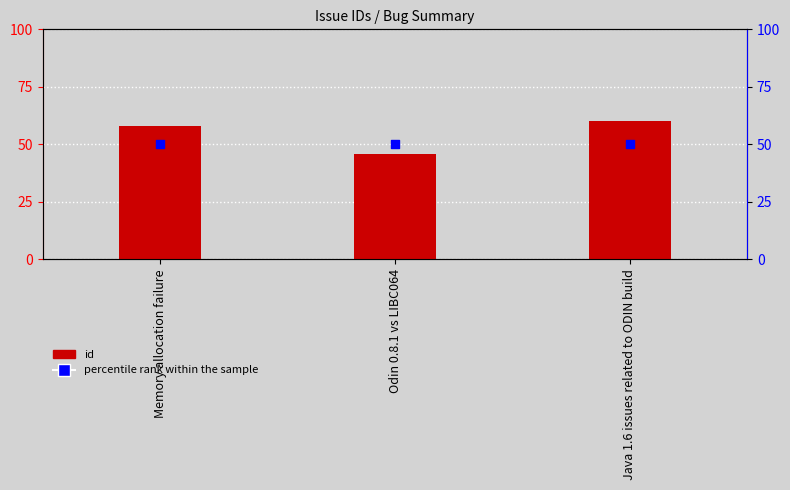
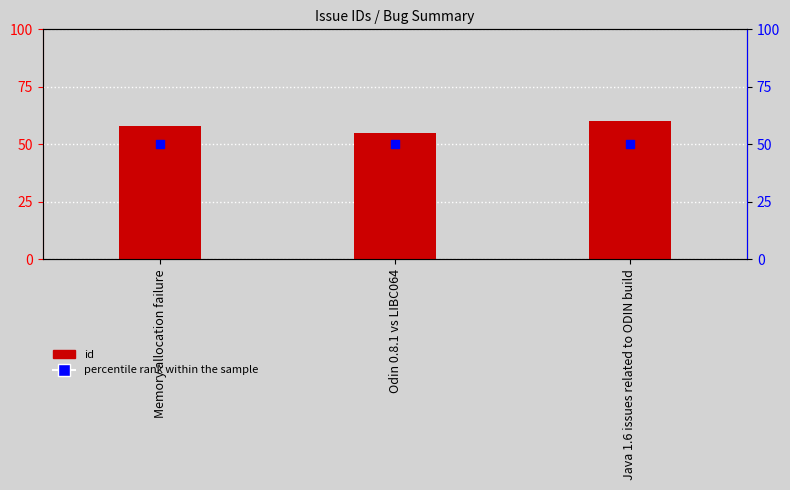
  {
    "id": {
      "Memory allocation failure": 58,
-     "Odin 0.8.1 vs LIBC064": 46,
+     "Odin 0.8.1 vs LIBC064": 55,
      "Java 1.6 issues related to ODIN build": 60
    }
  }
